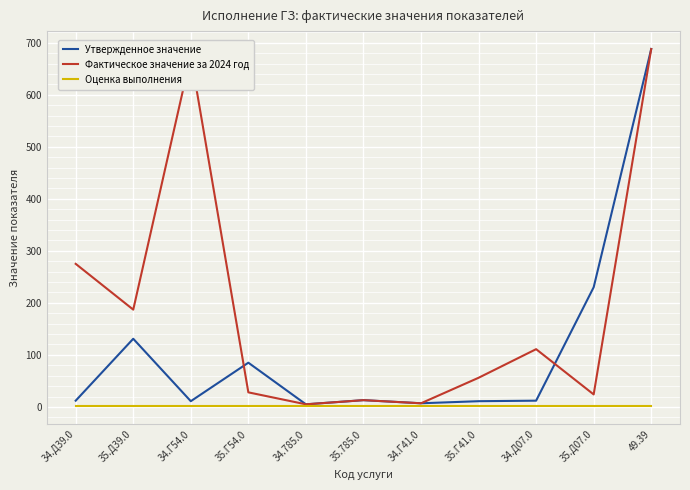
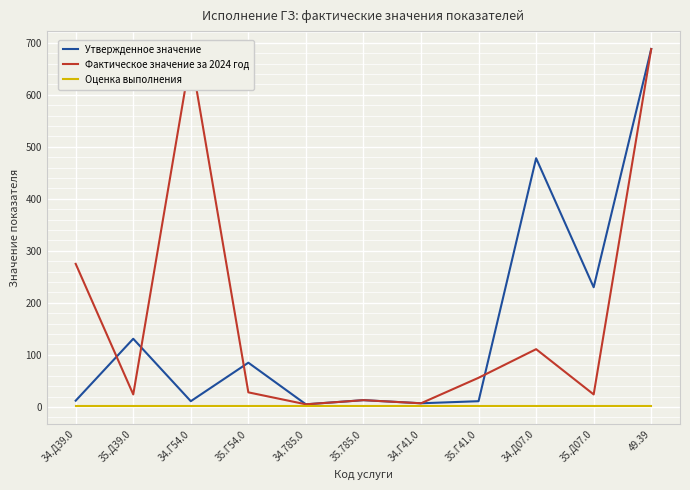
  {
    "Утвержденное значение": {
      "34.Д39.0": 10,
      "35.Д39.0": 130,
      "34.Г54.0": 10,
      "35.Г54.0": 90,
      "35.Г41.0": 10,
-     "34.Д07.0": 10,
+     "34.Д07.0": 480,
      "35.Д07.0": 230
    },
    "Фактическое значение за 2024 год": {
      "34.Д39.0": 280,
-     "35.Д39.0": 190,
+     "35.Д39.0": 20,
      "35.Г54.0": 30,
      "35.Г41.0": 60,
      "34.Д07.0": 110,
      "35.Д07.0": 20
    },
    "Оценка выполнения": {
      "34.Д39.0": 0,
      "35.Д39.0": 0,
      "34.Г54.0": 0,
      "35.Г54.0": 0,
      "35.785.0": 0,
      "34.Г41.0": 0,
      "35.Г41.0": 0,
      "34.Д07.0": 0,
      "35.Д07.0": 0,
      "49.39": 0
    }
  }
